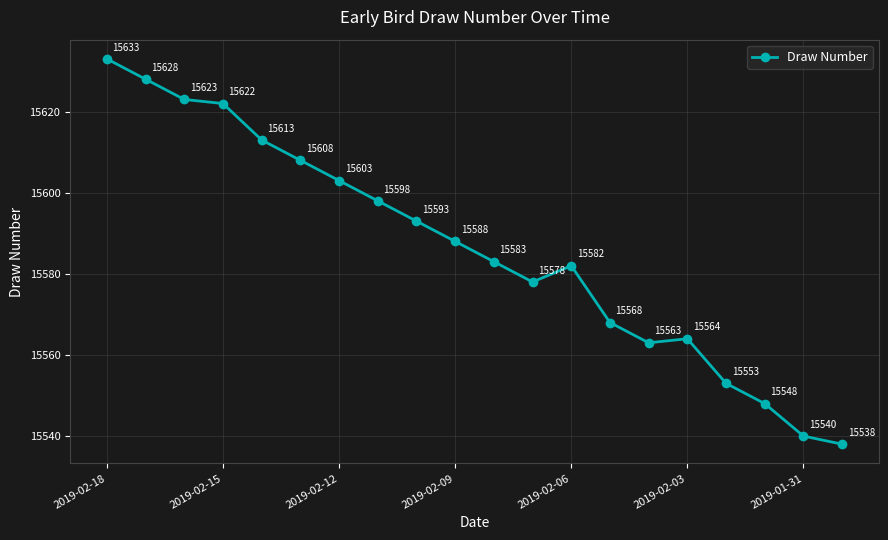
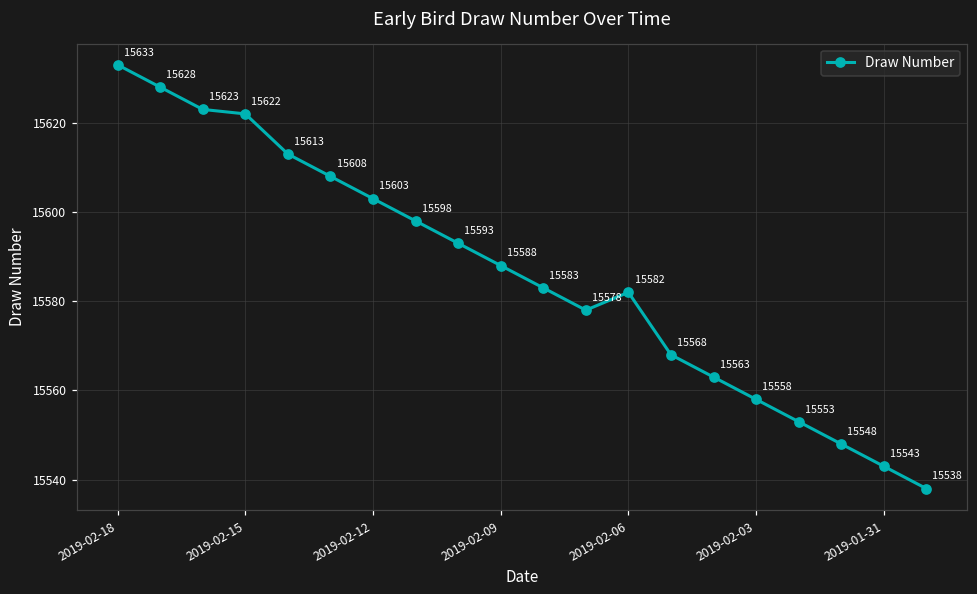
  {
    "2019-02-18": 15633,
    "2019-02-15": 15622,
    "2019-02-12": 15603,
    "2019-02-09": 15588,
    "2019-02-06": 15582,
-   "2019-02-03": 15564,
-   "2019-01-31": 15540
+   "2019-02-03": 15558,
+   "2019-01-31": 15543
  }
